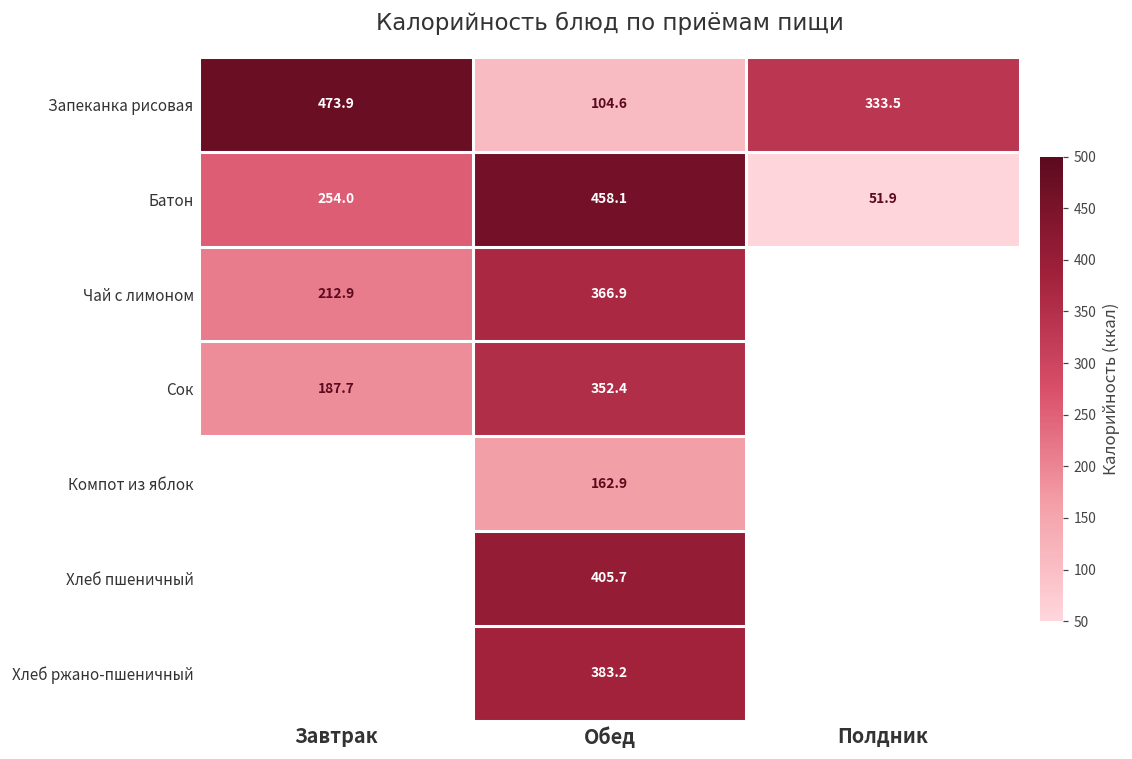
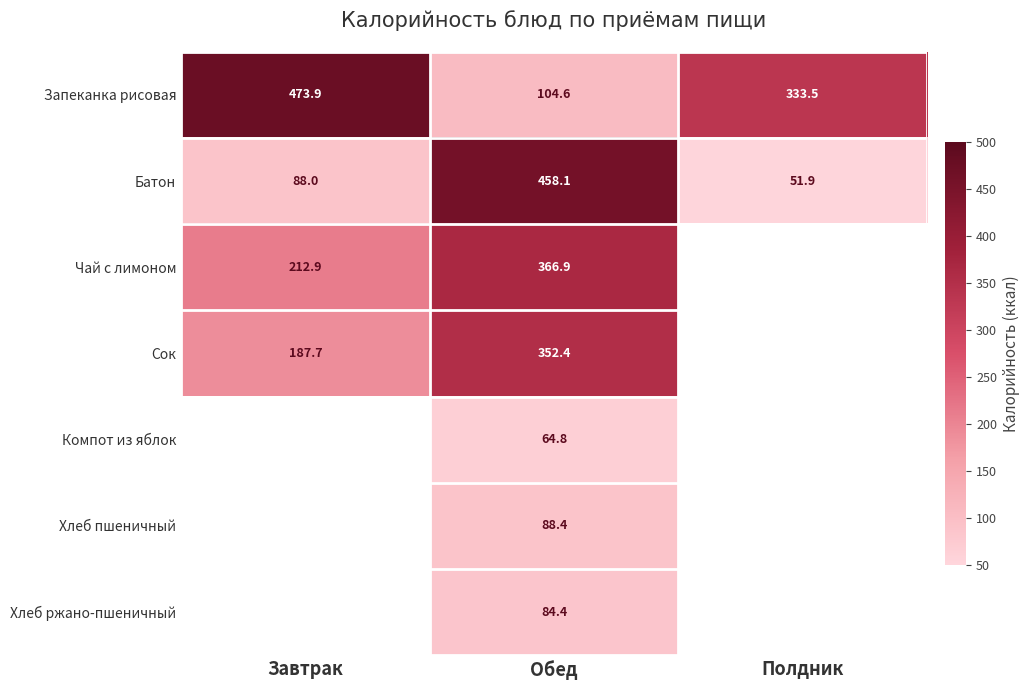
  {
    "Запеканка рисовая": {
      "Завтрак": 473.9,
      "Обед": 104.6,
      "Полдник": 333.5
    },
    "Батон": {
-     "Завтрак": 254.0,
+     "Завтрак": 88.0,
      "Обед": 458.1,
      "Полдник": 51.9
    },
    "Чай с лимоном": {
      "Завтрак": 212.9,
      "Обед": 366.9
    },
    "Сок": {
      "Завтрак": 187.7,
      "Обед": 352.4
    },
    "Компот из яблок": {
-     "Обед": 162.9
+     "Обед": 64.8
    },
    "Хлеб пшеничный": {
-     "Обед": 405.7
+     "Обед": 88.4
    },
    "Хлеб ржано-пшеничный": {
-     "Обед": 383.2
+     "Обед": 84.4
    }
  }
